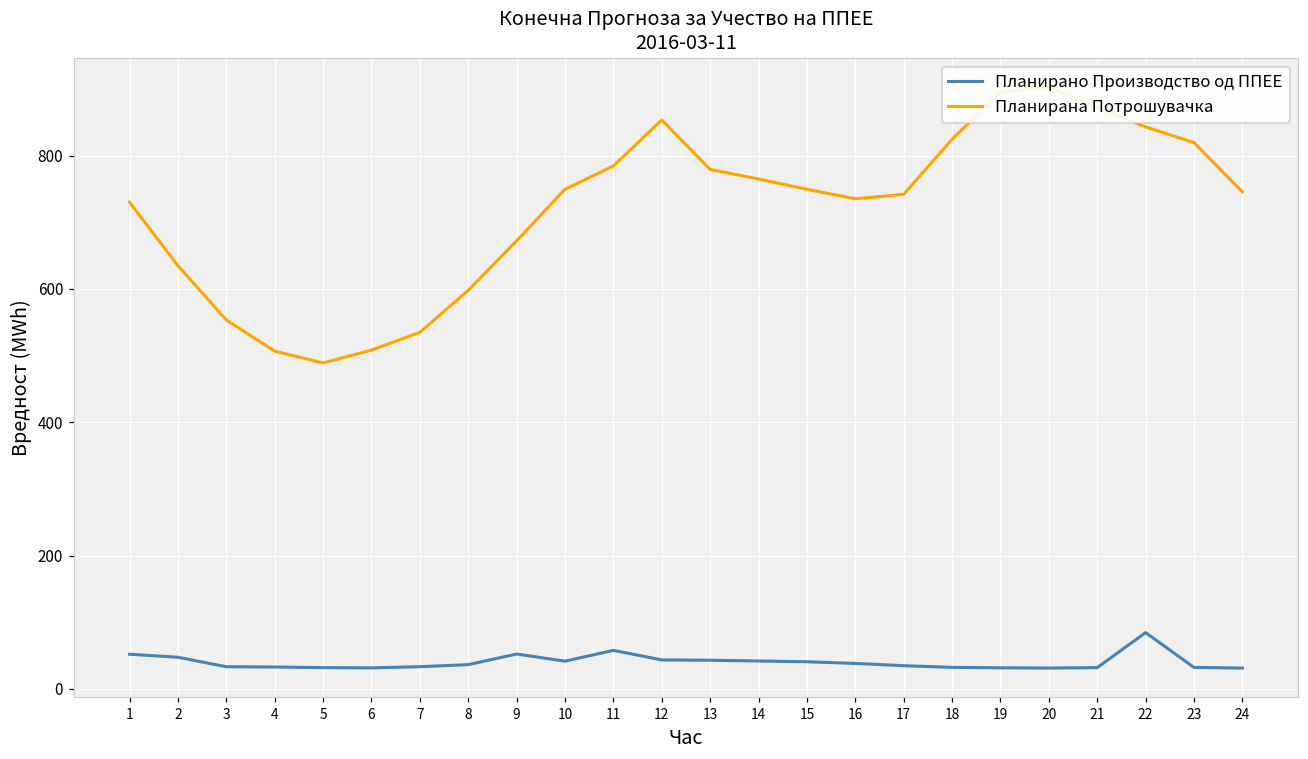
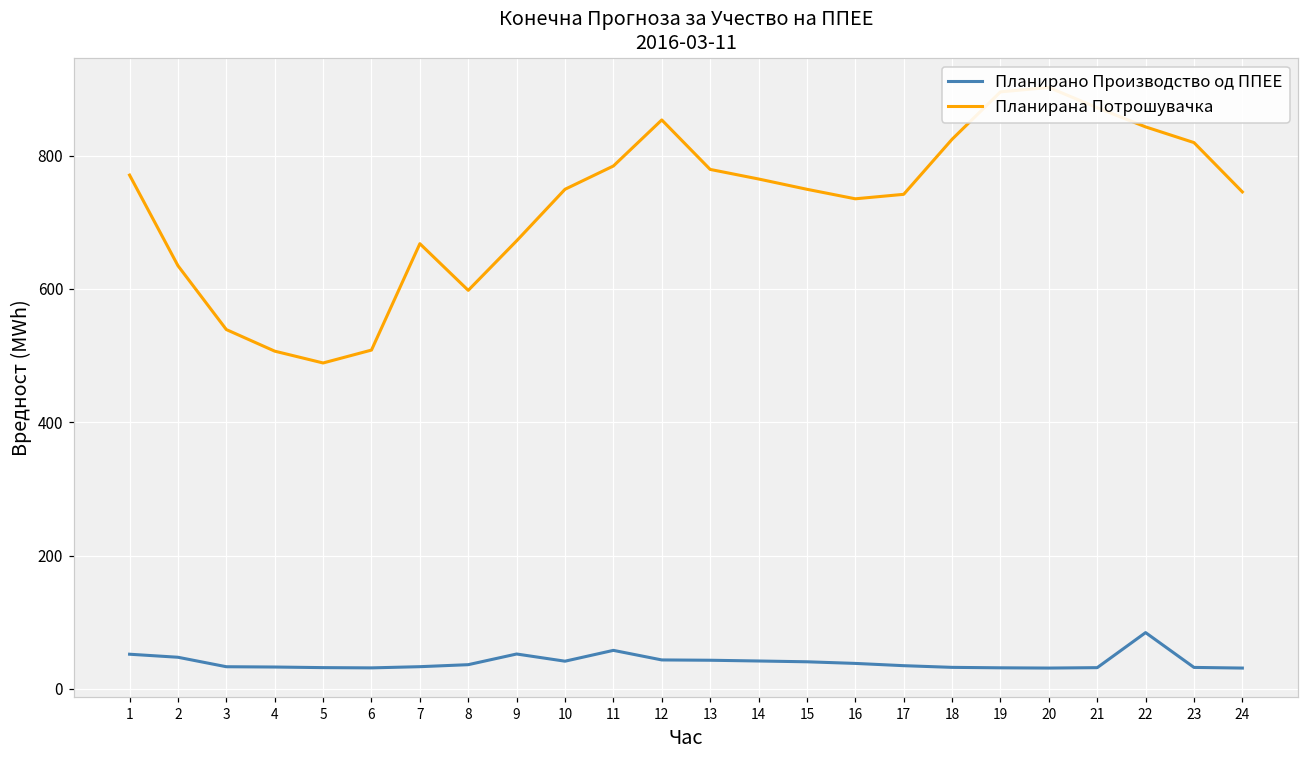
  {
    "Планирано Производство од ППЕЕ": {
      "1": 50,
      "2": 50,
      "3": 30,
      "4": 30,
      "5": 30,
      "6": 30,
      "7": 30,
      "8": 40,
      "9": 50,
      "10": 40,
      "11": 60,
      "12": 40,
      "13": 40,
      "14": 40,
      "15": 40,
      "16": 40,
      "17": 30,
      "18": 30,
      "19": 30,
      "20": 30,
      "21": 30,
      "22": 80,
      "23": 30,
      "24": 30
    },
    "Планирана Потрошувачка": {
-     "1": 730,
+     "1": 770,
      "2": 630,
-     "3": 550,
+     "3": 540,
      "4": 510,
      "5": 490,
      "6": 510,
-     "7": 530,
+     "7": 670,
      "8": 600,
      "9": 670,
      "10": 750,
      "11": 780,
      "12": 850,
      "13": 780,
      "14": 760,
      "15": 750,
      "16": 740,
      "17": 740,
      "18": 820,
      "22": 840,
      "23": 820,
      "24": 750
    }
  }
